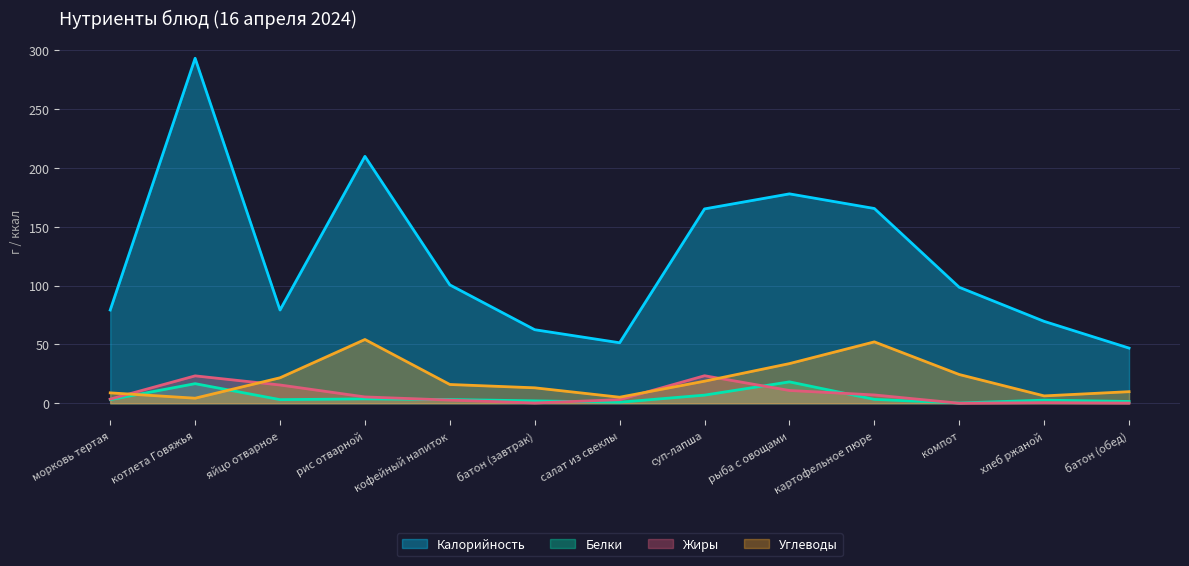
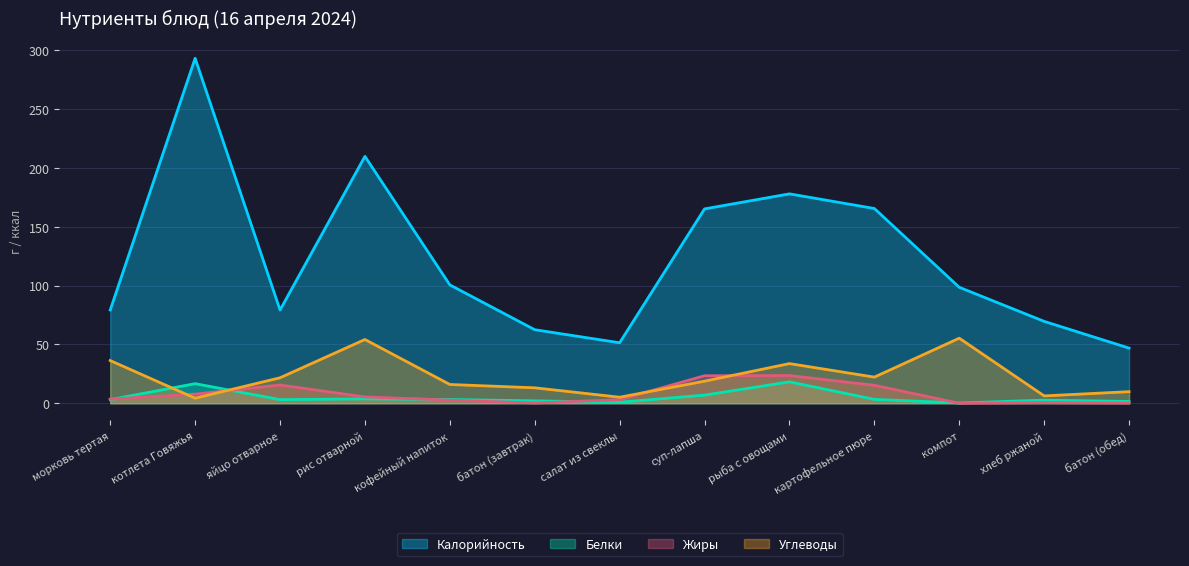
  {
    "Жиры": {
-     "котлета Говяжья": 23,
+     "котлета Говяжья": 8,
      "яйцо отварное": 16,
      "суп-лапша": 23,
-     "рыба с овощами": 11,
-     "картофельное пюре": 7,
+     "рыба с овощами": 24,
+     "картофельное пюре": 15,
      "хлеб ржаной": 0
    },
    "Углеводы": {
-     "морковь тертая": 9,
+     "морковь тертая": 36,
      "котлета Говяжья": 4,
      "яйцо отварное": 22,
      "рис отварной": 54,
      "кофейный напиток": 16,
      "батон (завтрак)": 13,
      "суп-лапша": 19,
      "рыба с овощами": 34,
-     "картофельное пюре": 52,
-     "компот": 24,
+     "картофельное пюре": 22,
+     "компот": 55,
      "хлеб ржаной": 6,
      "батон (обед)": 10
    }
  }
